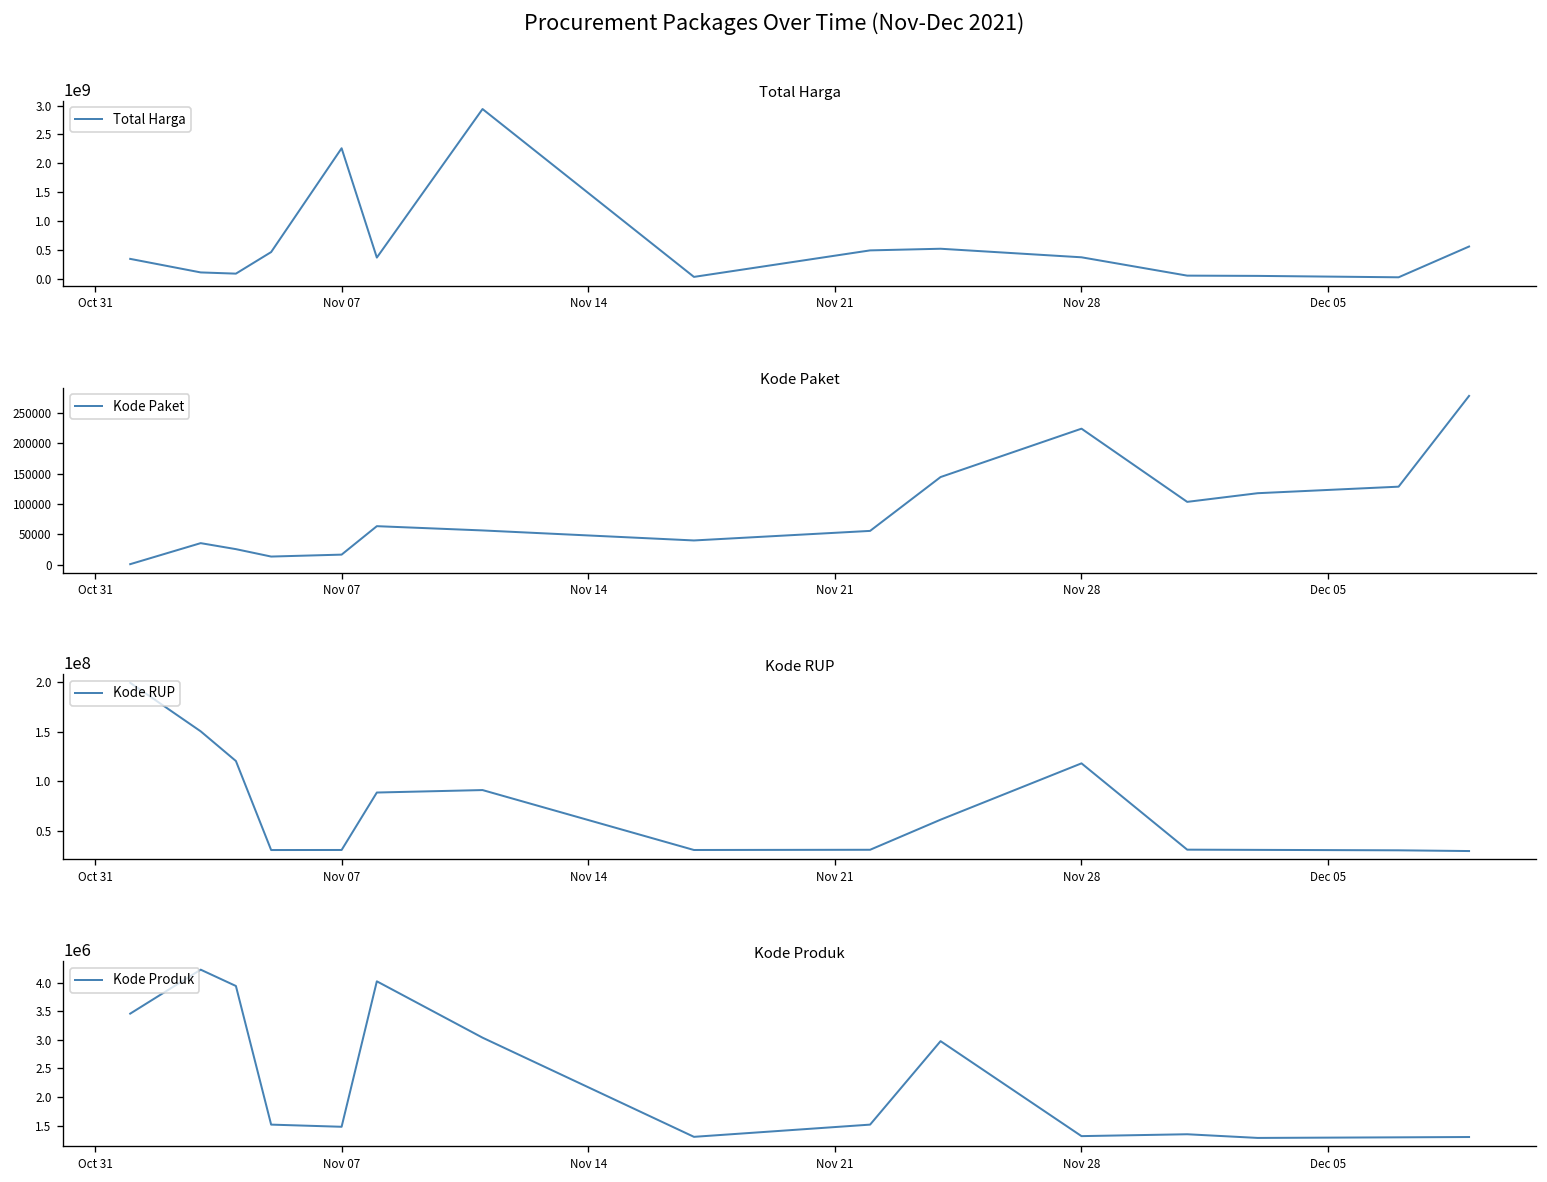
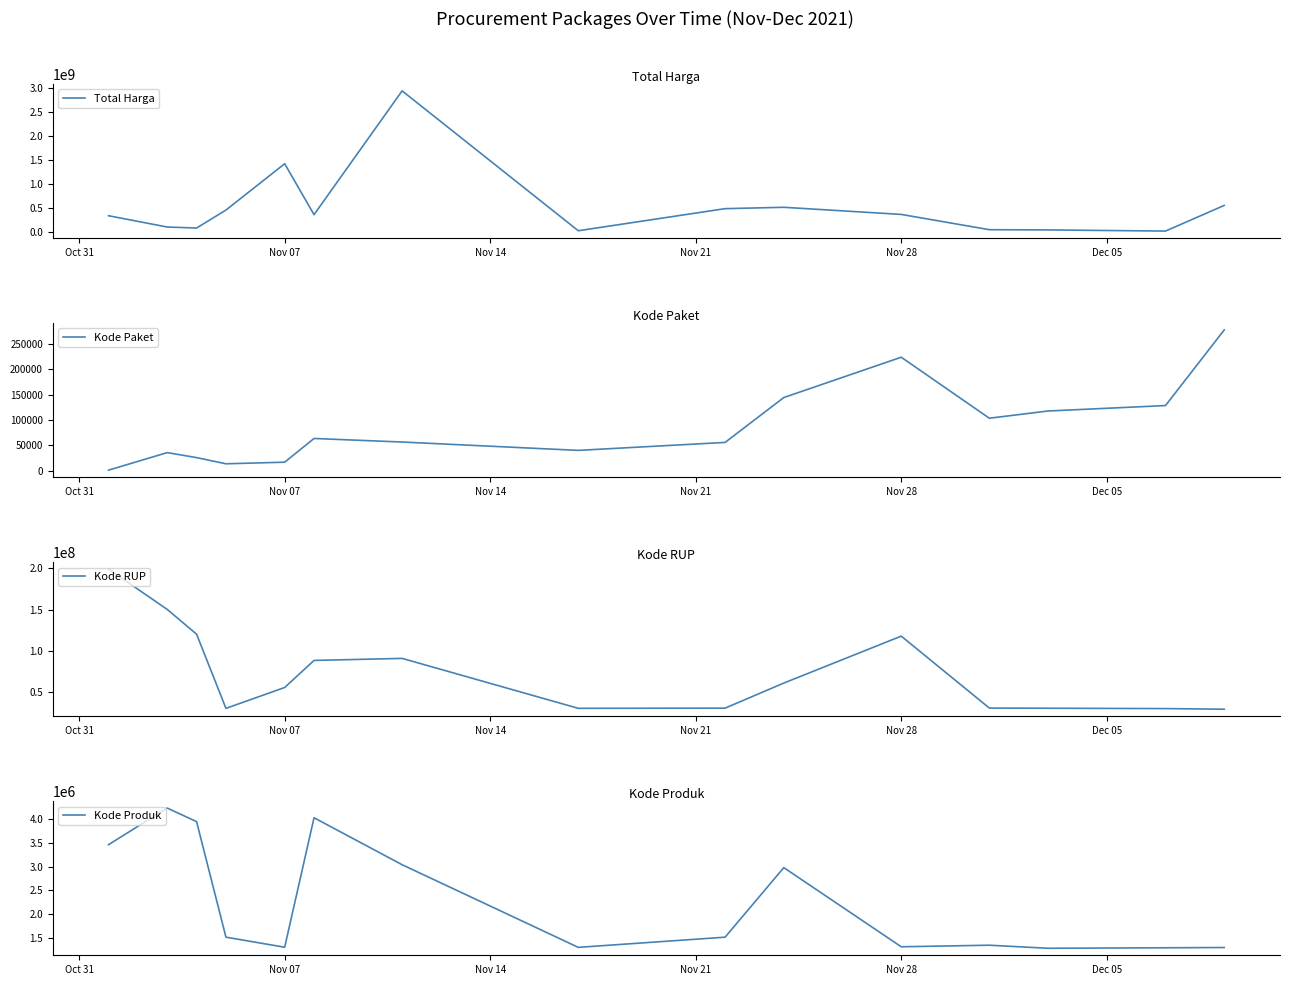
  {
    "Total Harga": {
-     "Nov 07": 2300000000,
+     "Nov 07": 1400000000,
      "Nov 28": 400000000
    },
    "Kode Paket": {
      "Nov 07": 20000,
      "Nov 28": 220000
    },
    "Kode RUP": {
-     "Nov 07": 30000000,
+     "Nov 07": 60000000,
      "Nov 28": 120000000
    },
    "Kode Produk": {
-     "Nov 07": 1500000,
+     "Nov 07": 1300000,
      "Nov 28": 1300000
    }
  }
